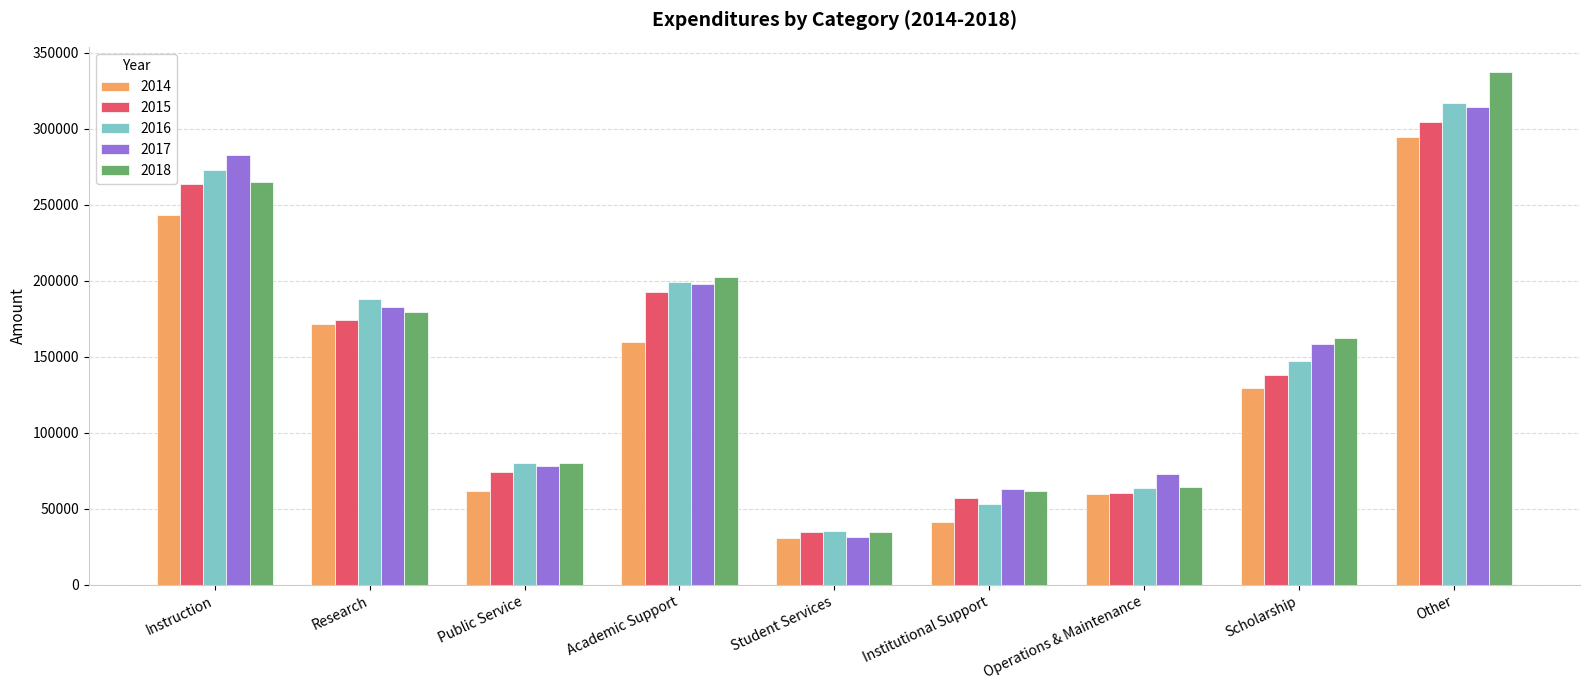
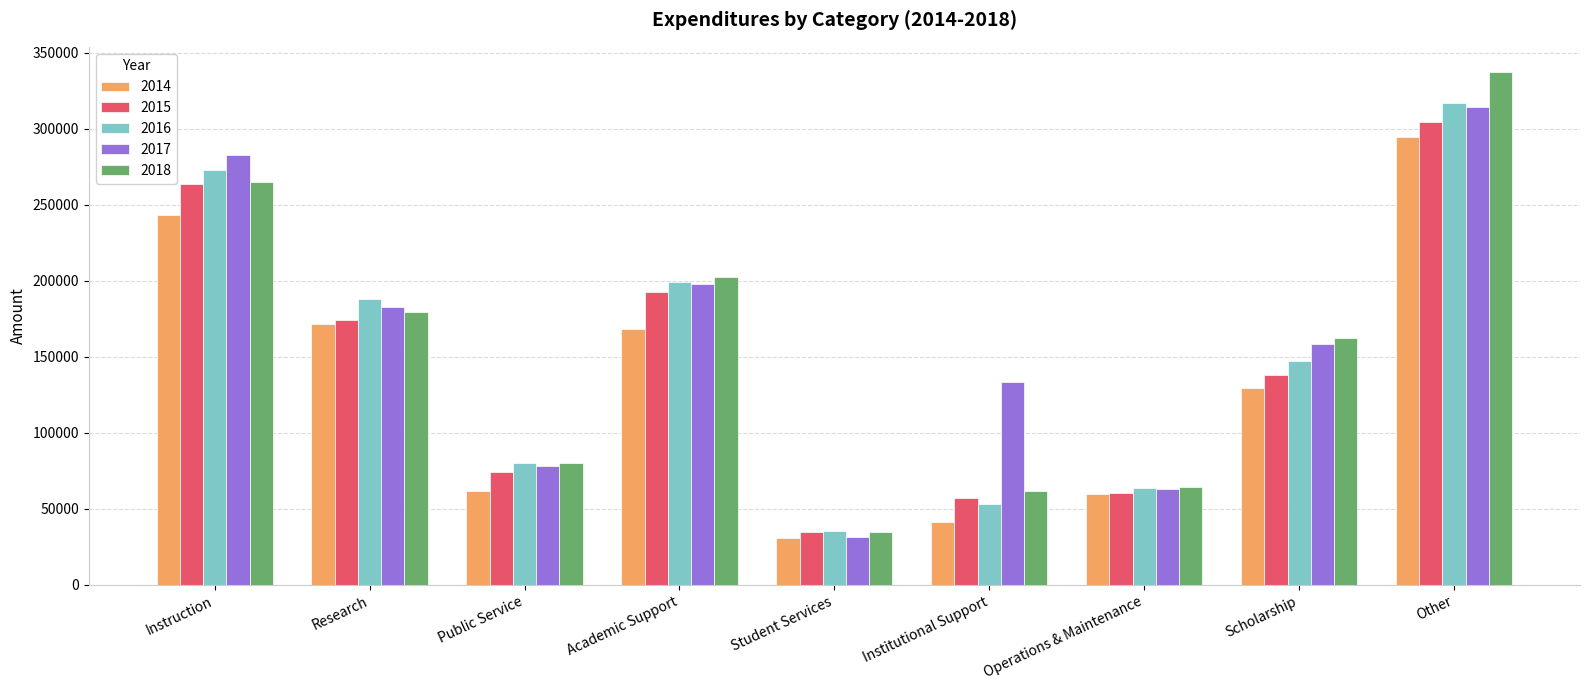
  {
    "2014": {
      "Instruction": 243000,
      "Research": 172000,
      "Public Service": 62000,
-     "Academic Support": 160000,
+     "Academic Support": 168000,
      "Student Services": 31000,
      "Institutional Support": 41000,
      "Operations & Maintenance": 60000,
      "Scholarship": 130000,
      "Other": 294000
    },
    "2015": {
      "Instruction": 264000,
      "Research": 174000,
      "Public Service": 74000,
      "Academic Support": 193000,
      "Student Services": 35000,
      "Institutional Support": 57000,
      "Operations & Maintenance": 60000,
      "Scholarship": 138000,
      "Other": 304000
    },
    "2016": {
      "Instruction": 273000,
      "Research": 188000,
      "Public Service": 80000,
      "Academic Support": 199000,
      "Student Services": 36000,
      "Institutional Support": 53000,
      "Operations & Maintenance": 64000,
      "Scholarship": 147000,
      "Other": 317000
    },
    "2017": {
      "Instruction": 283000,
      "Research": 183000,
      "Public Service": 78000,
      "Academic Support": 198000,
      "Student Services": 31000,
-     "Institutional Support": 63000,
-     "Operations & Maintenance": 73000,
+     "Institutional Support": 134000,
+     "Operations & Maintenance": 63000,
      "Scholarship": 159000,
      "Other": 314000
    },
    "2018": {
      "Instruction": 265000,
      "Research": 180000,
      "Public Service": 80000,
      "Academic Support": 203000,
      "Student Services": 35000,
      "Institutional Support": 61000,
      "Operations & Maintenance": 64000,
      "Scholarship": 162000,
      "Other": 337000
    }
  }
